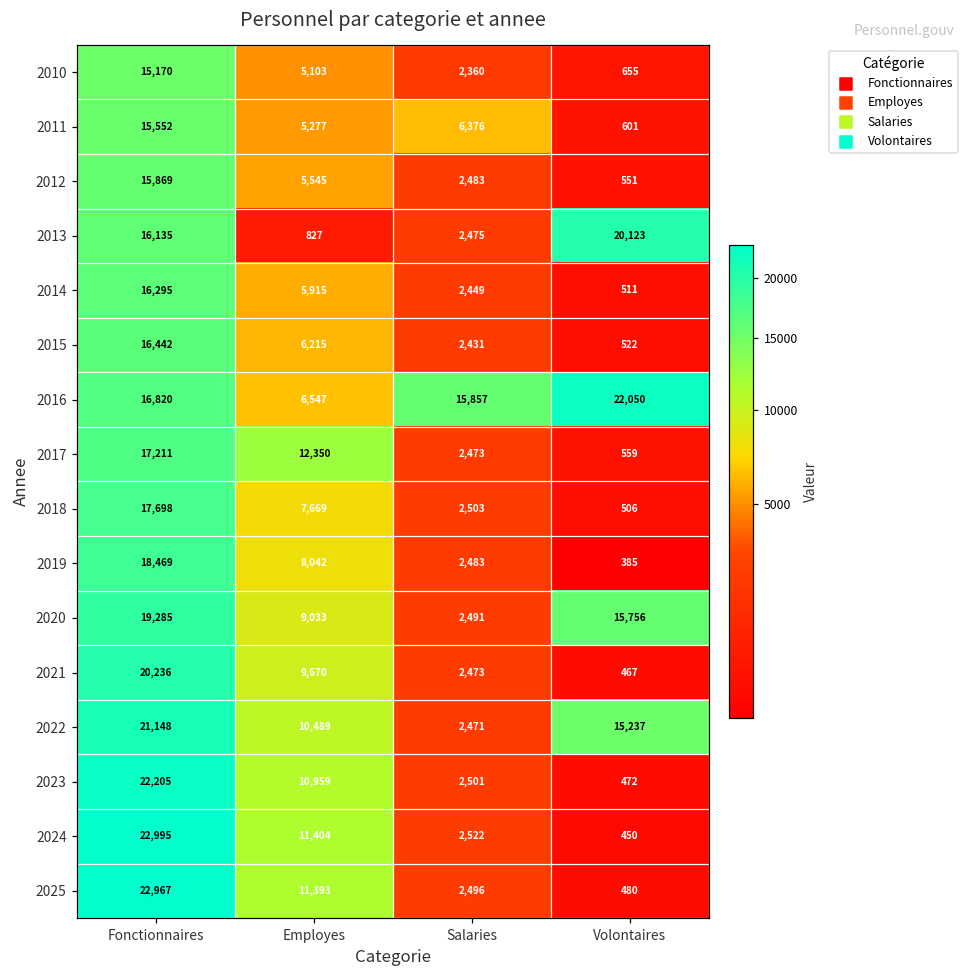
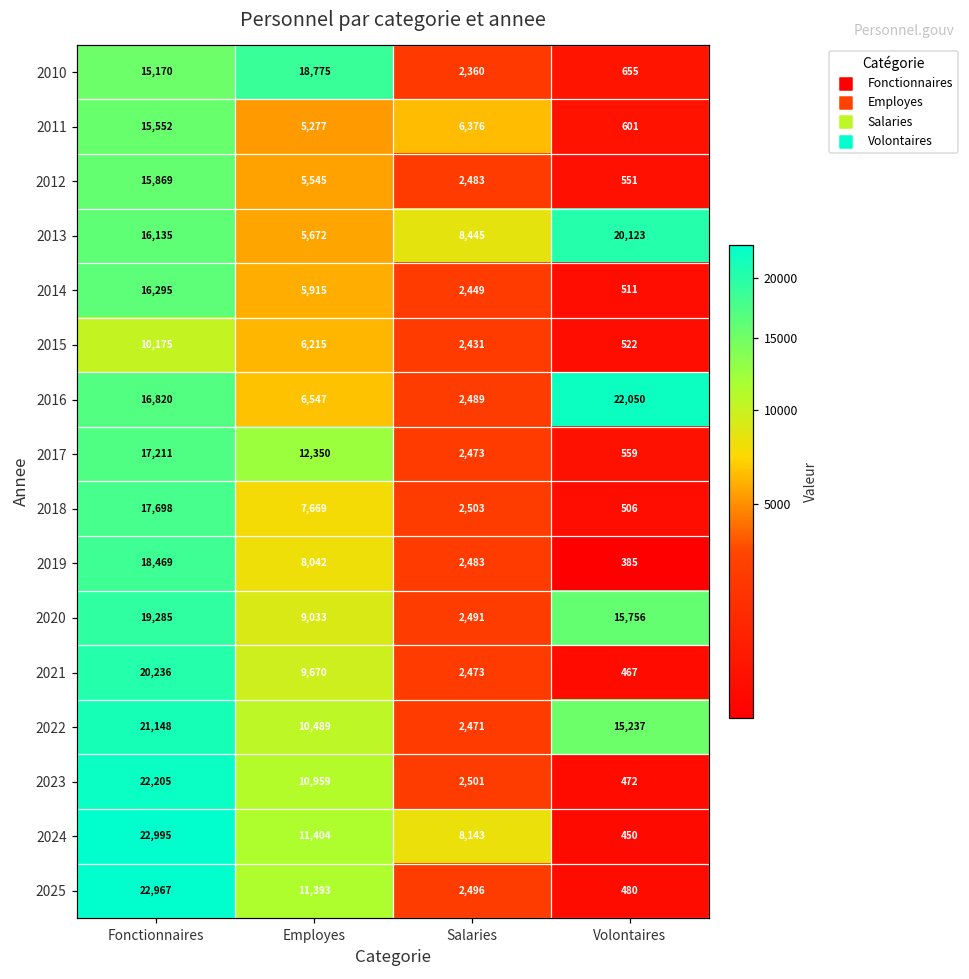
  {
    "2010": {
      "Fonctionnaires": "15,170",
-     "Employes": "5,103",
+     "Employes": "18,775",
      "Salaries": "2,360",
      "Volontaires": "655"
    },
    "2011": {
      "Fonctionnaires": "15,552",
      "Employes": "5,277",
      "Salaries": "6,376",
      "Volontaires": "601"
    },
    "2012": {
      "Fonctionnaires": "15,869",
      "Employes": "5,545",
      "Salaries": "2,483",
      "Volontaires": "551"
    },
    "2013": {
      "Fonctionnaires": "16,135",
-     "Employes": "827",
-     "Salaries": "2,475",
+     "Employes": "5,672",
+     "Salaries": "8,445",
      "Volontaires": "20,123"
    },
    "2014": {
      "Fonctionnaires": "16,295",
      "Employes": "5,915",
      "Salaries": "2,449",
      "Volontaires": "511"
    },
    "2015": {
-     "Fonctionnaires": "16,442",
+     "Fonctionnaires": "10,175",
      "Employes": "6,215",
      "Salaries": "2,431",
      "Volontaires": "522"
    },
    "2016": {
      "Fonctionnaires": "16,820",
      "Employes": "6,547",
-     "Salaries": "15,857",
+     "Salaries": "2,489",
      "Volontaires": "22,050"
    },
    "2017": {
      "Fonctionnaires": "17,211",
      "Employes": "12,350",
      "Salaries": "2,473",
      "Volontaires": "559"
    },
    "2018": {
      "Fonctionnaires": "17,698",
      "Employes": "7,669",
      "Salaries": "2,503",
      "Volontaires": "506"
    },
    "2019": {
      "Fonctionnaires": "18,469",
      "Employes": "8,042",
      "Salaries": "2,483",
      "Volontaires": "385"
    },
    "2020": {
      "Fonctionnaires": "19,285",
      "Employes": "9,033",
      "Salaries": "2,491",
      "Volontaires": "15,756"
    },
    "2021": {
      "Fonctionnaires": "20,236",
      "Employes": "9,670",
      "Salaries": "2,473",
      "Volontaires": "467"
    },
    "2022": {
      "Fonctionnaires": "21,148",
      "Employes": "10,489",
      "Salaries": "2,471",
      "Volontaires": "15,237"
    },
    "2023": {
      "Fonctionnaires": "22,205",
      "Employes": "10,959",
      "Salaries": "2,501",
      "Volontaires": "472"
    },
    "2024": {
      "Fonctionnaires": "22,995",
      "Employes": "11,404",
-     "Salaries": "2,522",
+     "Salaries": "8,143",
      "Volontaires": "450"
    },
    "2025": {
      "Fonctionnaires": "22,967",
      "Employes": "11,393",
      "Salaries": "2,496",
      "Volontaires": "480"
    }
  }
